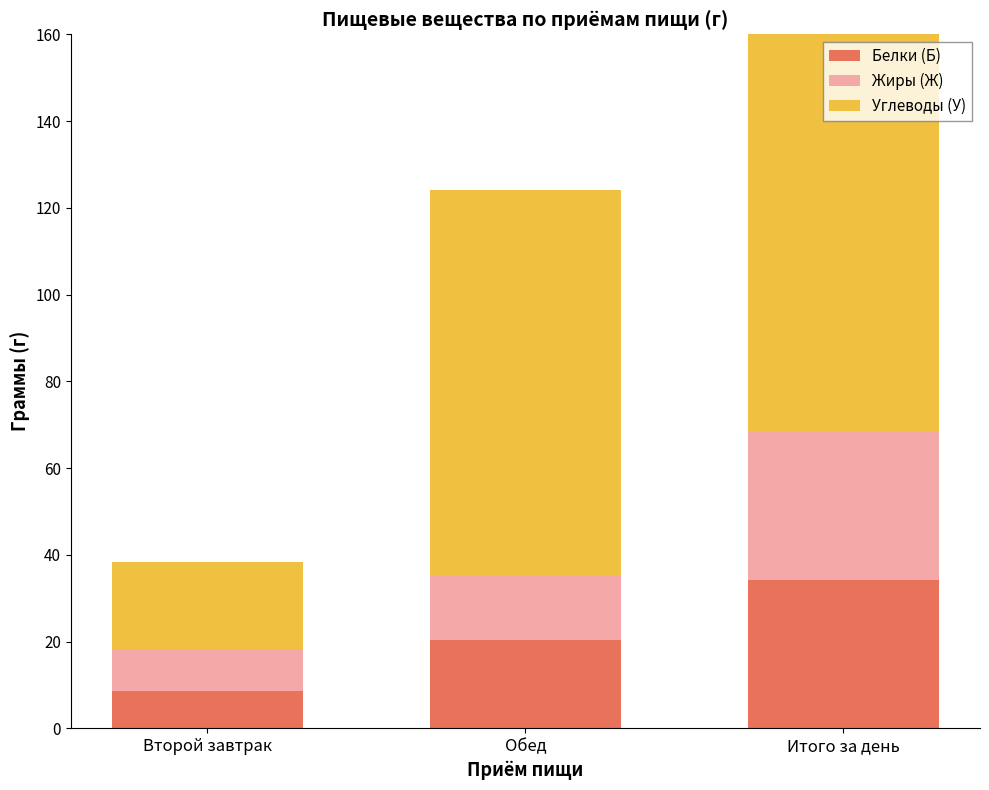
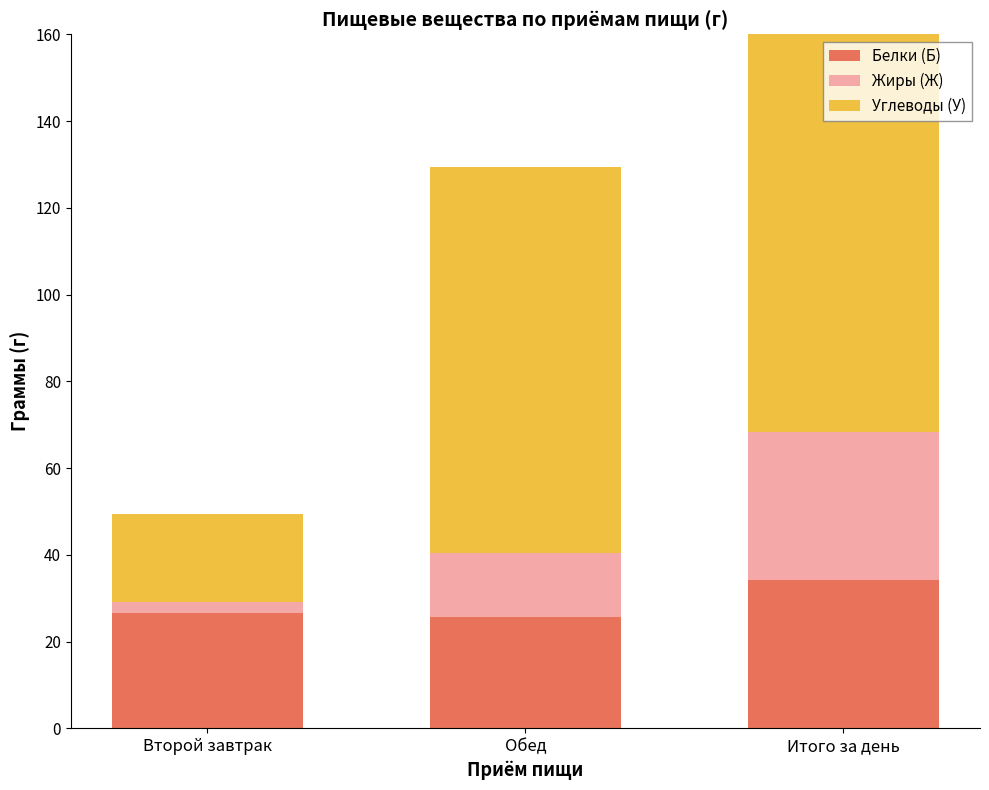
  {
    "Белки (Б)": {
-     "Второй завтрак": 9,
-     "Обед": 20,
+     "Второй завтрак": 27,
+     "Обед": 26,
      "Итого за день": 34
    },
    "Жиры (Ж)": {
-     "Второй завтрак": 9,
+     "Второй завтрак": 3,
      "Обед": 15,
      "Итого за день": 34
    },
    "Углеводы (У)": {
      "Второй завтрак": 20,
      "Обед": 89
    }
  }
